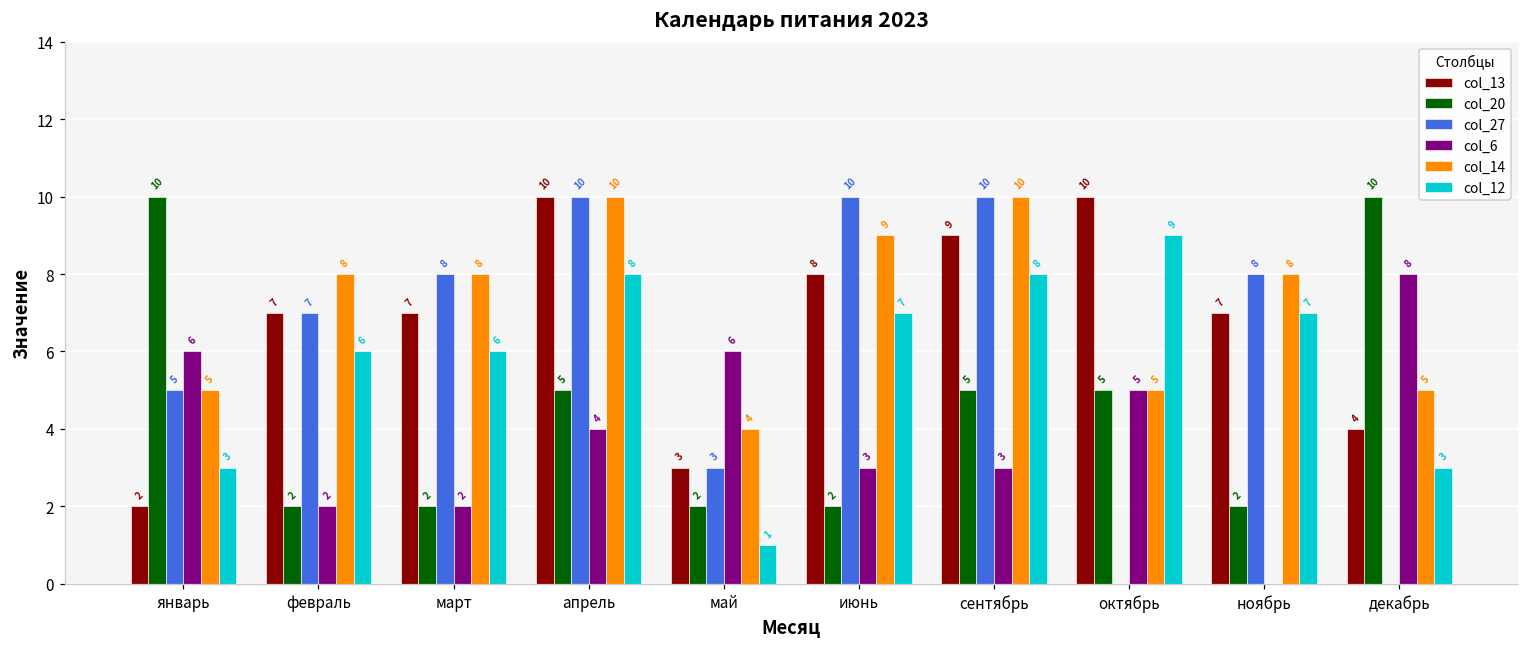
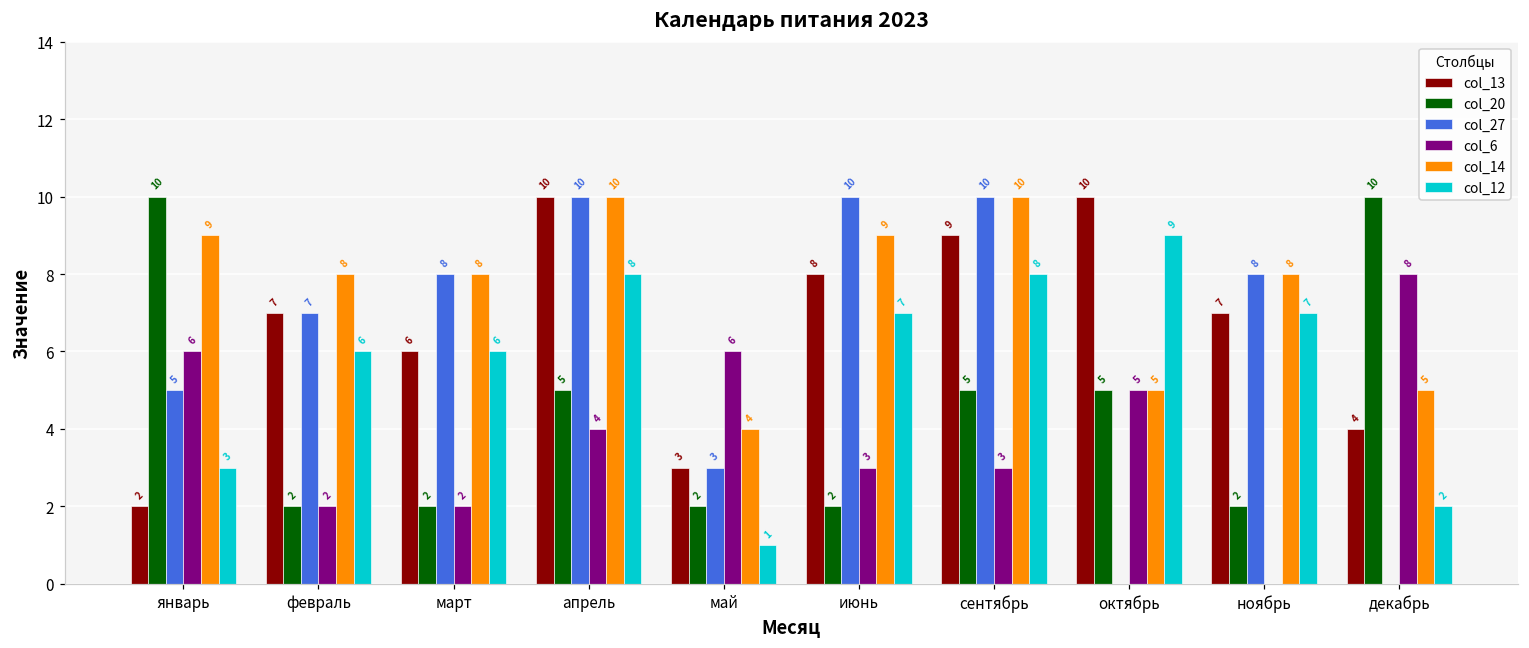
  {
    "col_13": {
      "январь": 2,
      "февраль": 7,
-     "март": 7,
+     "март": 6,
      "апрель": 10,
      "май": 3,
      "июнь": 8,
      "сентябрь": 9,
      "октябрь": 10,
      "ноябрь": 7,
      "декабрь": 4
    },
    "col_20": {
      "январь": 10,
      "февраль": 2,
      "март": 2,
      "апрель": 5,
      "май": 2,
      "июнь": 2,
      "сентябрь": 5,
      "октябрь": 5,
      "ноябрь": 2,
      "декабрь": 10
    },
    "col_27": {
      "январь": 5,
      "февраль": 7,
      "март": 8,
      "апрель": 10,
      "май": 3,
      "июнь": 10,
      "сентябрь": 10,
      "ноябрь": 8
    },
    "col_6": {
      "январь": 6,
      "февраль": 2,
      "март": 2,
      "апрель": 4,
      "май": 6,
      "июнь": 3,
      "сентябрь": 3,
      "октябрь": 5,
      "декабрь": 8
    },
    "col_14": {
-     "январь": 5,
+     "январь": 9,
      "февраль": 8,
      "март": 8,
      "апрель": 10,
      "май": 4,
      "июнь": 9,
      "сентябрь": 10,
      "октябрь": 5,
      "ноябрь": 8,
      "декабрь": 5
    },
    "col_12": {
      "январь": 3,
      "февраль": 6,
      "март": 6,
      "апрель": 8,
      "май": 1,
      "июнь": 7,
      "сентябрь": 8,
      "октябрь": 9,
      "ноябрь": 7,
-     "декабрь": 3
+     "декабрь": 2
    }
  }
